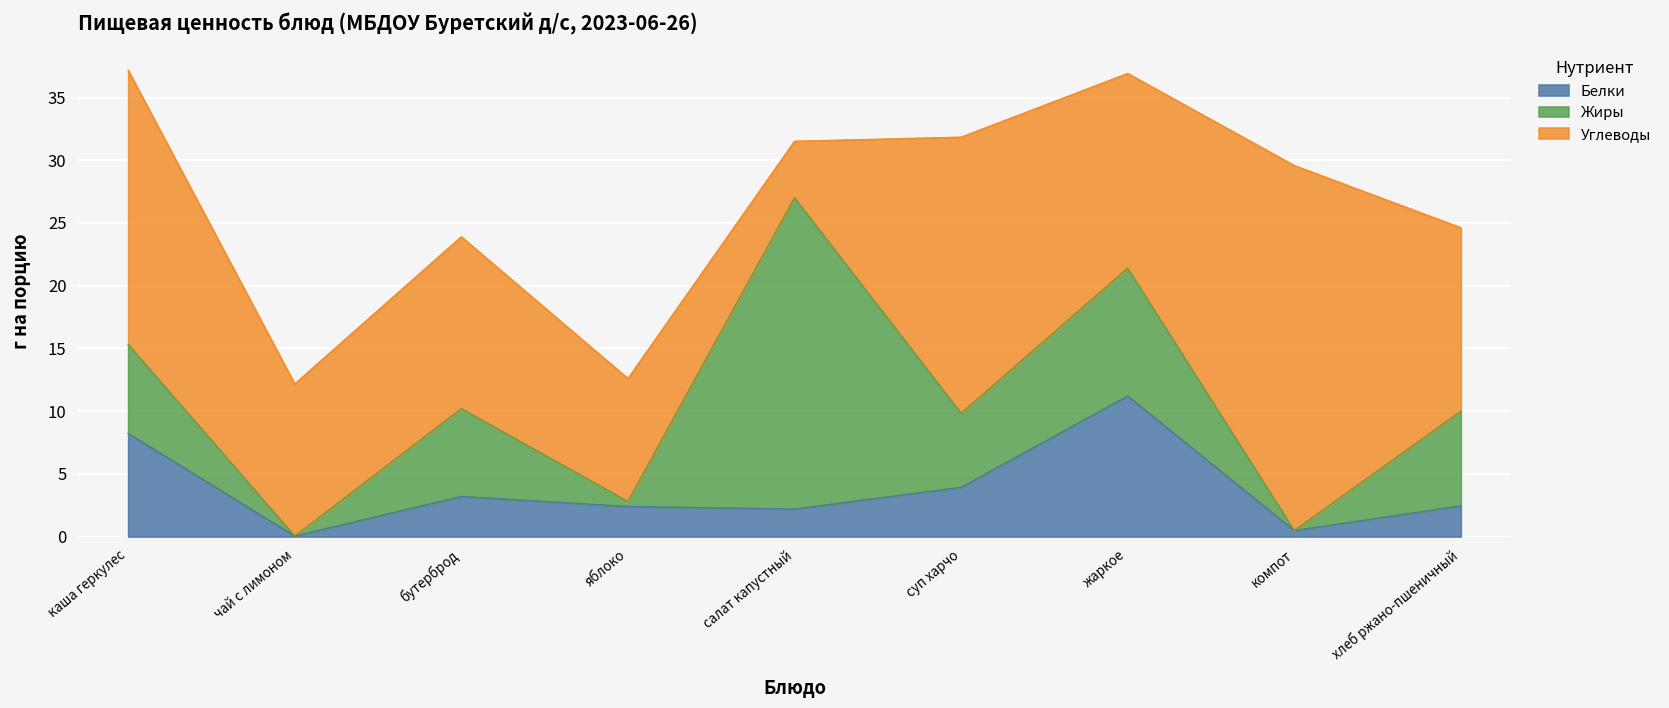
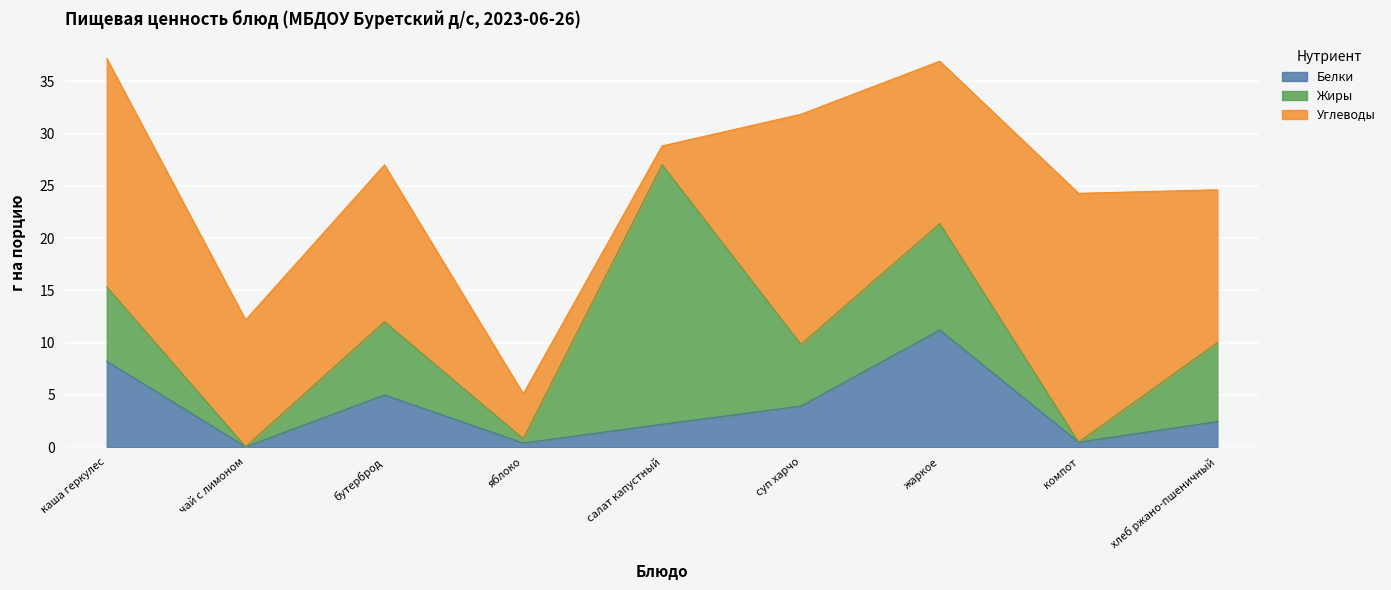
  {
    "Белки": {
      "каша геркулес": 8.2,
-     "бутерброд": 3.2,
-     "яблоко": 2.4,
+     "бутерброд": 5.0,
+     "яблоко": 0.4,
      "салат капустный": 2.2,
      "суп харчо": 3.9,
      "жаркое": 11.2,
      "хлеб ржано-пшеничный": 2.5
    },
    "Жиры": {
      "каша геркулес": 7.1,
      "бутерброд": 7.0,
      "яблоко": 0.4,
      "салат капустный": 24.8,
      "суп харчо": 5.9,
      "жаркое": 10.2,
      "хлеб ржано-пшеничный": 7.6
    },
    "Углеводы": {
      "каша геркулес": 21.9,
      "чай с лимоном": 12.1,
-     "бутерброд": 13.7,
-     "яблоко": 9.8,
-     "салат капустный": 4.5,
+     "бутерброд": 15.0,
+     "яблоко": 4.3,
+     "салат капустный": 1.8,
      "суп харчо": 22.0,
      "жаркое": 15.5,
-     "компот": 29.1,
+     "компот": 23.8,
      "хлеб ржано-пшеничный": 14.6
    }
  }
